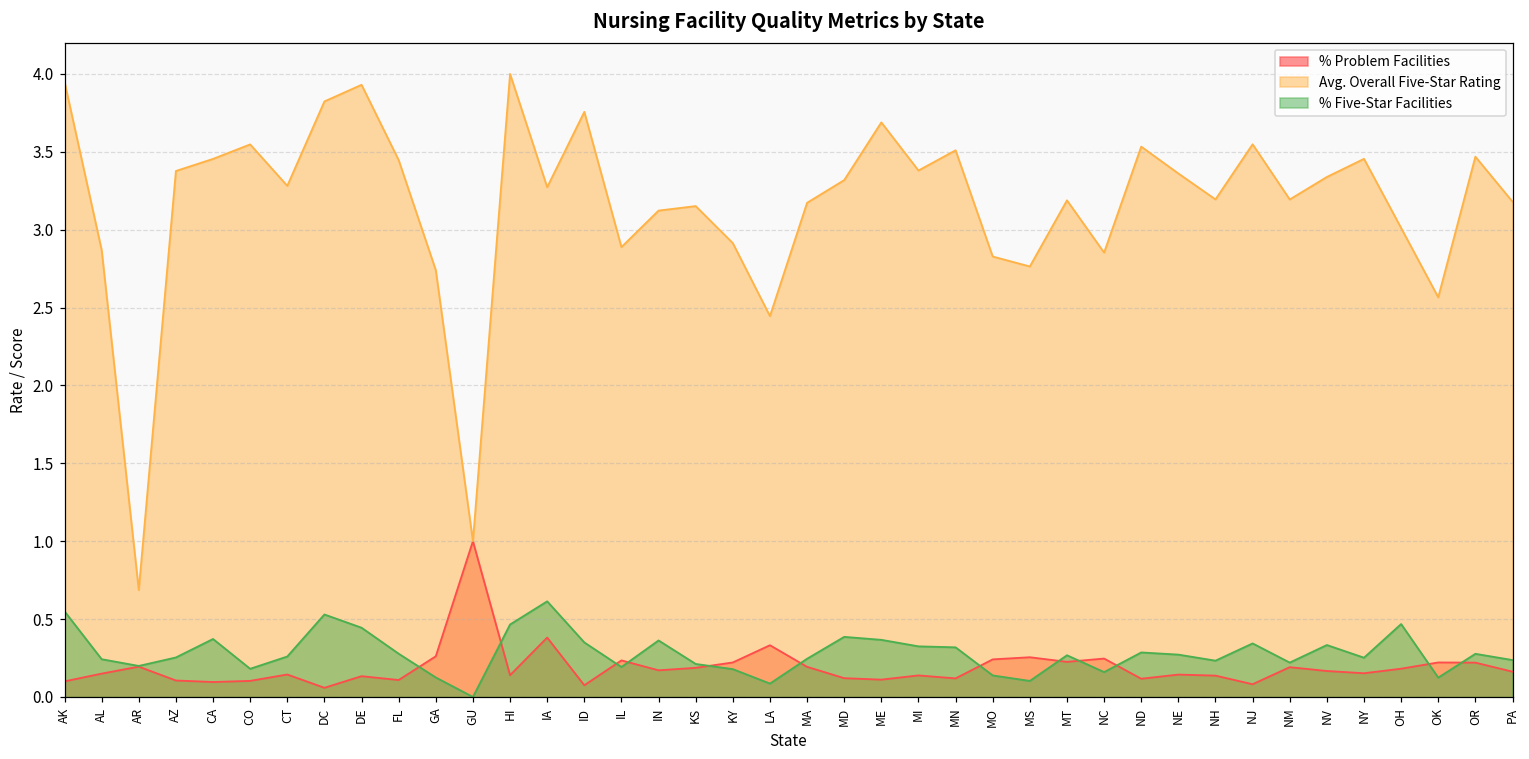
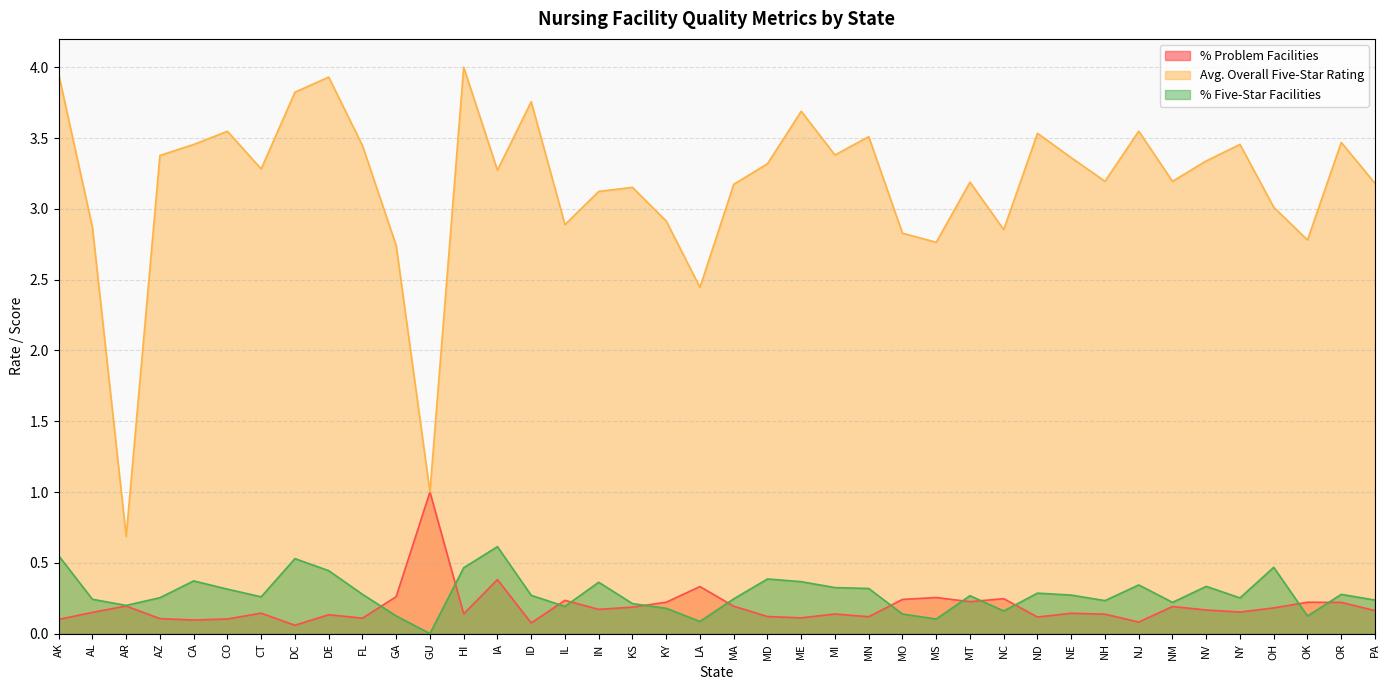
  {
    "% Problem Facilities": {
      "AK": 0.10,
      "AL": 0.15,
      "AZ": 0.11,
      "CA": 0.10,
      "CO": 0.10,
      "CT": 0.14,
      "DC": 0.06,
      "DE": 0.13,
      "FL": 0.11,
      "GA": 0.26,
      "HI": 0.14,
      "IA": 0.38,
      "ID": 0.08,
      "IL": 0.23,
      "IN": 0.17,
      "KS": 0.19,
      "KY": 0.22,
      "LA": 0.33,
      "MA": 0.19,
      "MD": 0.12,
      "ME": 0.11,
      "MI": 0.14,
      "MN": 0.12,
      "MO": 0.24,
      "MS": 0.25,
      "MT": 0.23,
      "NC": 0.25,
      "ND": 0.12,
      "NE": 0.14,
      "NH": 0.14,
      "NJ": 0.08,
      "NM": 0.19,
      "NV": 0.17,
      "NY": 0.15,
      "OH": 0.18,
      "OK": 0.22,
      "OR": 0.22,
      "PA": 0.16
    },
    "Avg. Overall Five-Star Rating": {
      "AK": 3.95,
      "AL": 2.87,
      "AR": 0.69,
      "AZ": 3.38,
      "CA": 3.45,
      "CO": 3.55,
      "CT": 3.28,
      "DC": 3.82,
      "DE": 3.93,
      "FL": 3.45,
      "GA": 2.74,
      "HI": 4.00,
      "IA": 3.27,
      "ID": 3.76,
      "IL": 2.89,
      "IN": 3.12,
      "KS": 3.15,
      "KY": 2.91,
      "LA": 2.45,
      "MA": 3.17,
      "MD": 3.32,
      "ME": 3.69,
      "MI": 3.38,
      "MN": 3.51,
      "MO": 2.83,
      "MS": 2.76,
      "MT": 3.19,
      "NC": 2.85,
      "ND": 3.53,
      "NE": 3.36,
      "NH": 3.19,
      "NJ": 3.55,
      "NM": 3.19,
      "NV": 3.34,
      "NY": 3.45,
      "OH": 3.01,
-     "OK": 2.57,
+     "OK": 2.78,
      "OR": 3.47,
      "PA": 3.18
    },
    "% Five-Star Facilities": {
      "AK": 0.55,
      "AL": 0.24,
      "AZ": 0.25,
      "CA": 0.37,
-     "CO": 0.18,
+     "CO": 0.31,
      "CT": 0.26,
      "DC": 0.53,
      "DE": 0.44,
      "FL": 0.28,
      "GA": 0.13,
      "GU": 0.00,
      "HI": 0.47,
      "IA": 0.61,
-     "ID": 0.35,
+     "ID": 0.27,
      "IL": 0.19,
      "IN": 0.36,
      "KS": 0.21,
      "KY": 0.18,
      "LA": 0.09,
      "MA": 0.25,
      "MD": 0.39,
      "ME": 0.37,
      "MI": 0.32,
      "MN": 0.32,
      "MO": 0.14,
      "MS": 0.10,
      "MT": 0.27,
      "NC": 0.16,
      "ND": 0.29,
      "NE": 0.27,
      "NH": 0.23,
      "NJ": 0.34,
      "NM": 0.22,
      "NV": 0.33,
      "NY": 0.25,
      "OH": 0.47,
      "OK": 0.12,
      "OR": 0.28,
      "PA": 0.24
    }
  }
